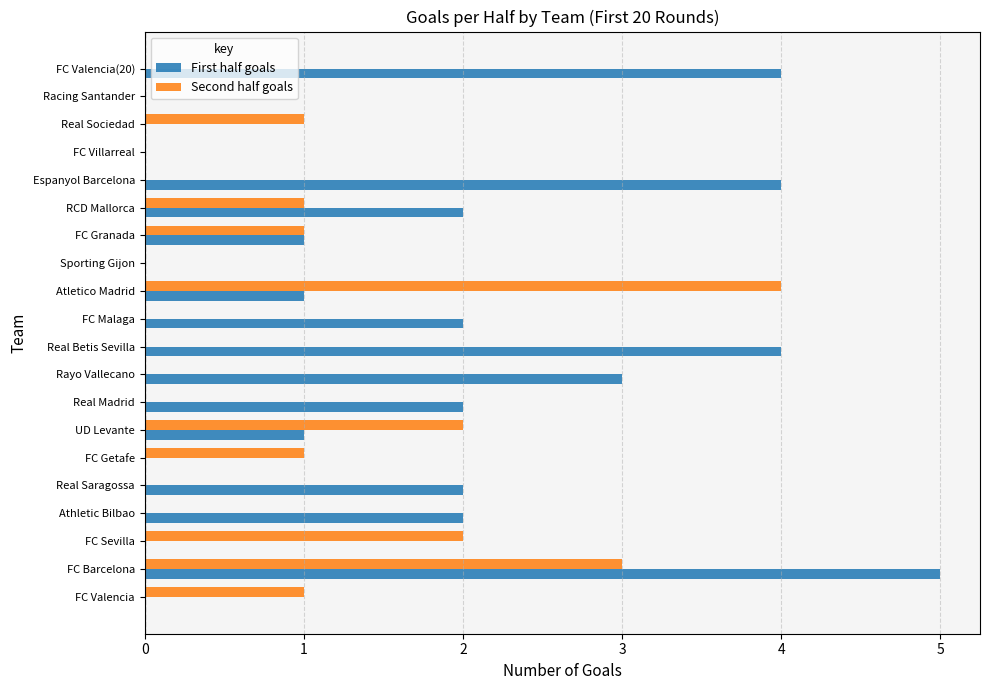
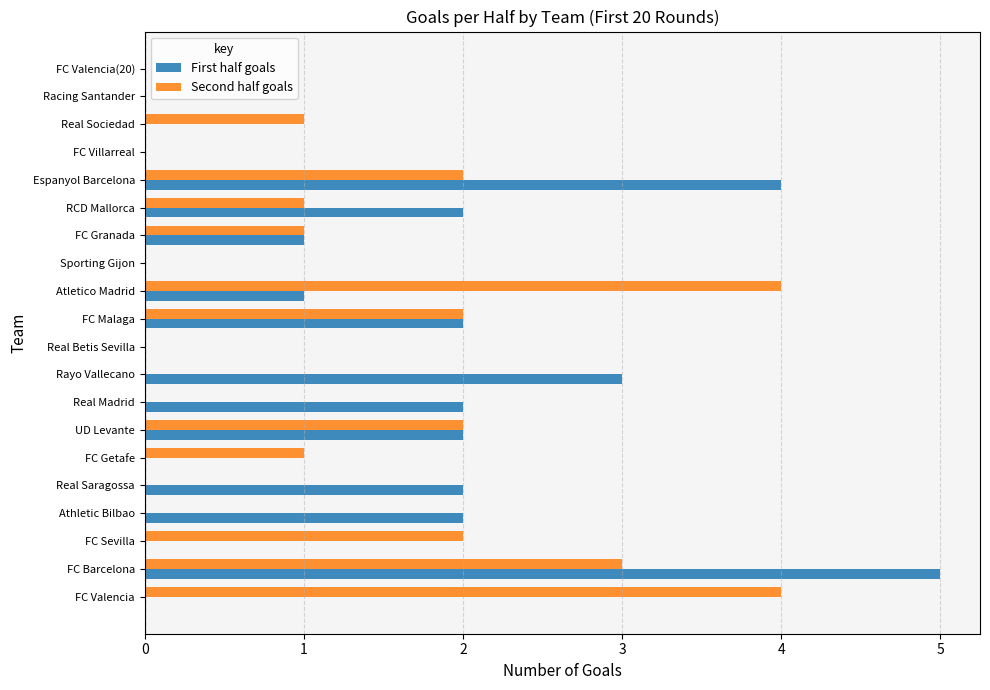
  {
    "First half goals": {
-     "FC Valencia(20)": 4,
+     "FC Valencia(20)": 0,
      "Racing Santander": 0,
      "Real Sociedad": 0,
      "FC Villarreal": 0,
      "Espanyol Barcelona": 4,
      "RCD Mallorca": 2,
      "FC Granada": 1,
      "Sporting Gijon": 0,
      "Atletico Madrid": 1,
      "FC Malaga": 2,
-     "Real Betis Sevilla": 4,
+     "Real Betis Sevilla": 0,
      "Rayo Vallecano": 3,
      "Real Madrid": 2,
-     "UD Levante": 1,
+     "UD Levante": 2,
      "FC Getafe": 0,
      "Real Saragossa": 2,
      "Athletic Bilbao": 2,
      "FC Sevilla": 0,
      "FC Barcelona": 5,
      "FC Valencia": 0
    },
    "Second half goals": {
      "FC Valencia(20)": 0,
      "Racing Santander": 0,
      "Real Sociedad": 1,
      "FC Villarreal": 0,
-     "Espanyol Barcelona": 0,
+     "Espanyol Barcelona": 2,
      "RCD Mallorca": 1,
      "FC Granada": 1,
      "Sporting Gijon": 0,
      "Atletico Madrid": 4,
-     "FC Malaga": 0,
+     "FC Malaga": 2,
      "Real Betis Sevilla": 0,
      "Rayo Vallecano": 0,
      "Real Madrid": 0,
      "UD Levante": 2,
      "FC Getafe": 1,
      "Real Saragossa": 0,
      "Athletic Bilbao": 0,
      "FC Sevilla": 2,
      "FC Barcelona": 3,
-     "FC Valencia": 1
+     "FC Valencia": 4
    }
  }
